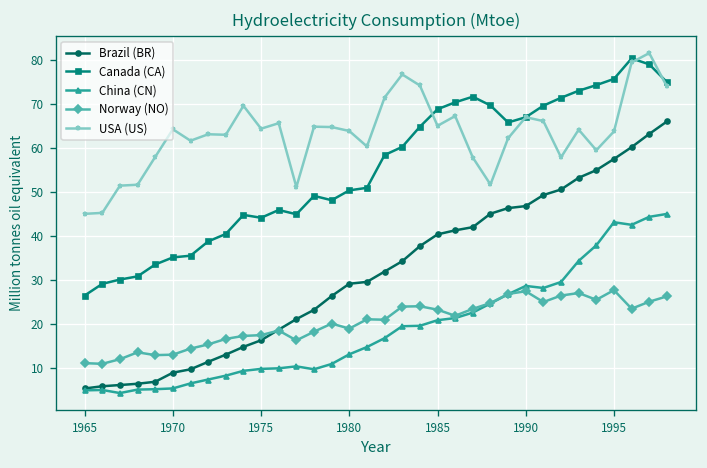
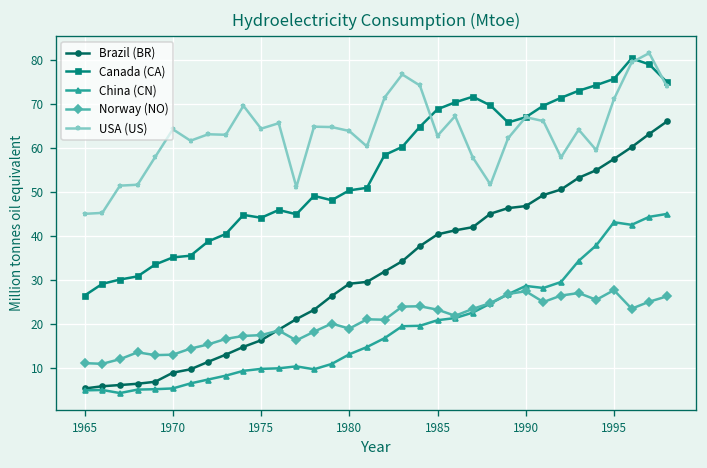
  {
    "USA (US)": {
      "1965": 45,
      "1975": 64,
      "1980": 64,
-     "1985": 65,
-     "1995": 64
+     "1985": 63,
+     "1995": 71
    }
  }
